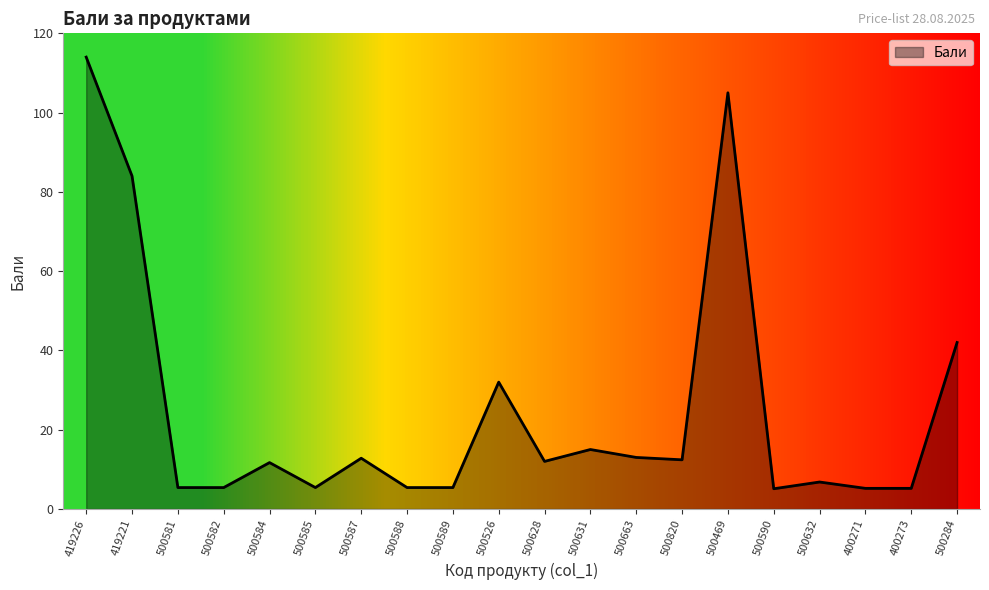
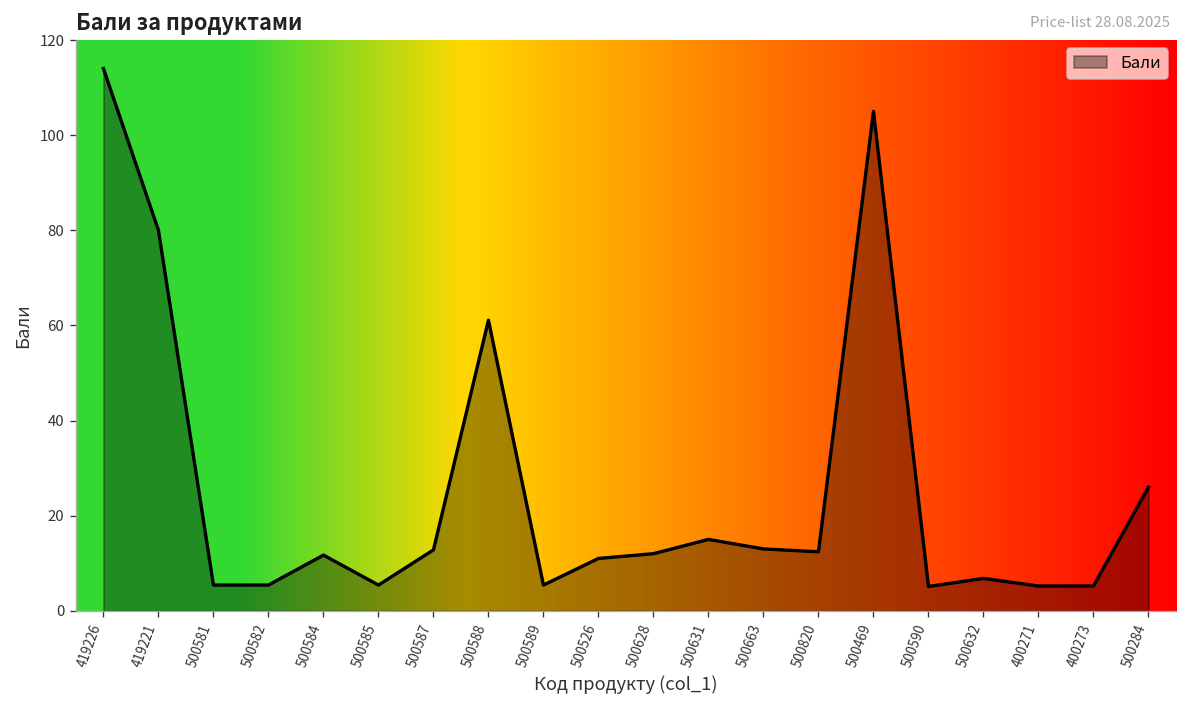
  {
    "419226": 114,
-   "419221": 84,
+   "419221": 80,
    "500581": 5,
    "500582": 5,
    "500584": 12,
    "500585": 5,
    "500587": 13,
-   "500588": 5,
+   "500588": 61,
    "500589": 5,
-   "500526": 32,
+   "500526": 11,
    "500628": 12,
    "500631": 15,
    "500663": 13,
    "500820": 12,
    "500469": 105,
    "500590": 5,
    "500632": 7,
    "400271": 5,
    "400273": 5,
-   "500284": 42
+   "500284": 26
  }
